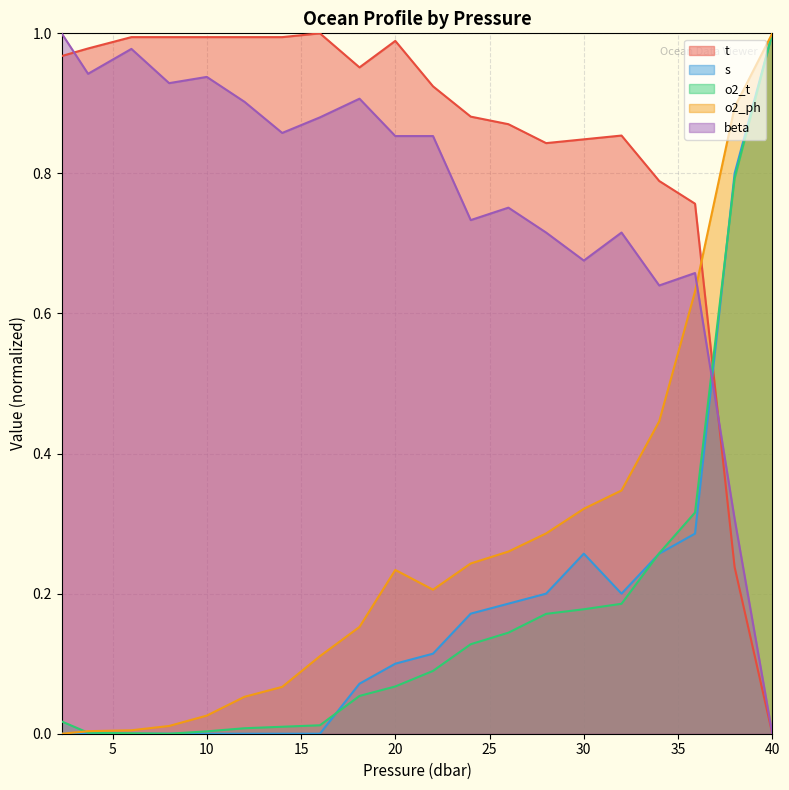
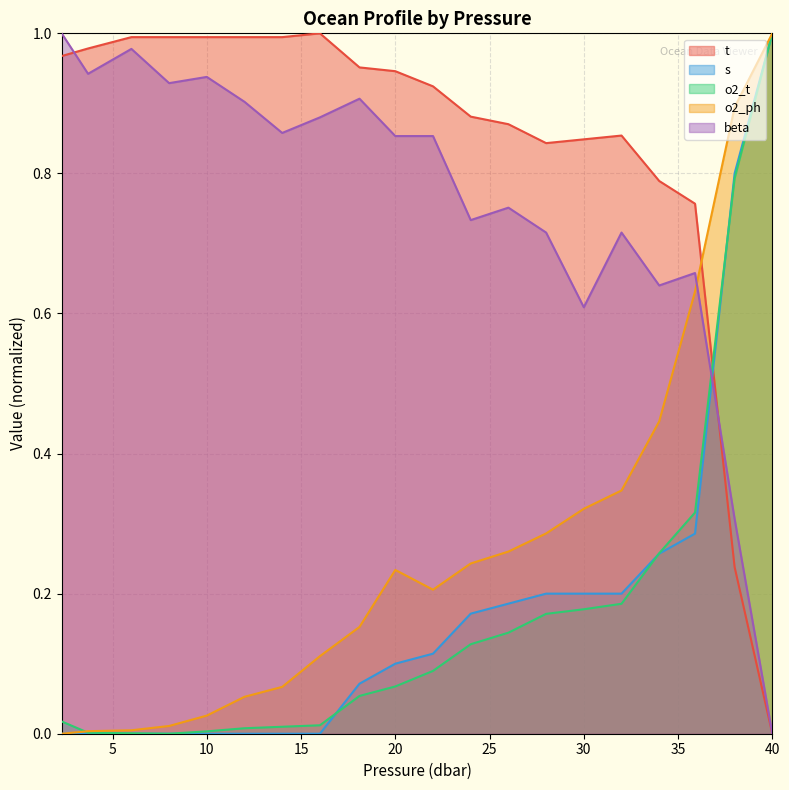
  {
    "t": {
      "10": 0.99,
-     "20": 0.99,
+     "20": 0.95,
      "30": 0.85
    },
    "s": {
      "20": 0.10,
-     "30": 0.26
+     "30": 0.20
    },
    "o2_t": {
      "20": 0.07,
      "30": 0.18
    },
    "o2_ph": {
      "10": 0.03,
      "20": 0.23,
      "30": 0.32
    },
    "beta": {
      "10": 0.94,
      "20": 0.85,
-     "30": 0.68
+     "30": 0.61
    }
  }
